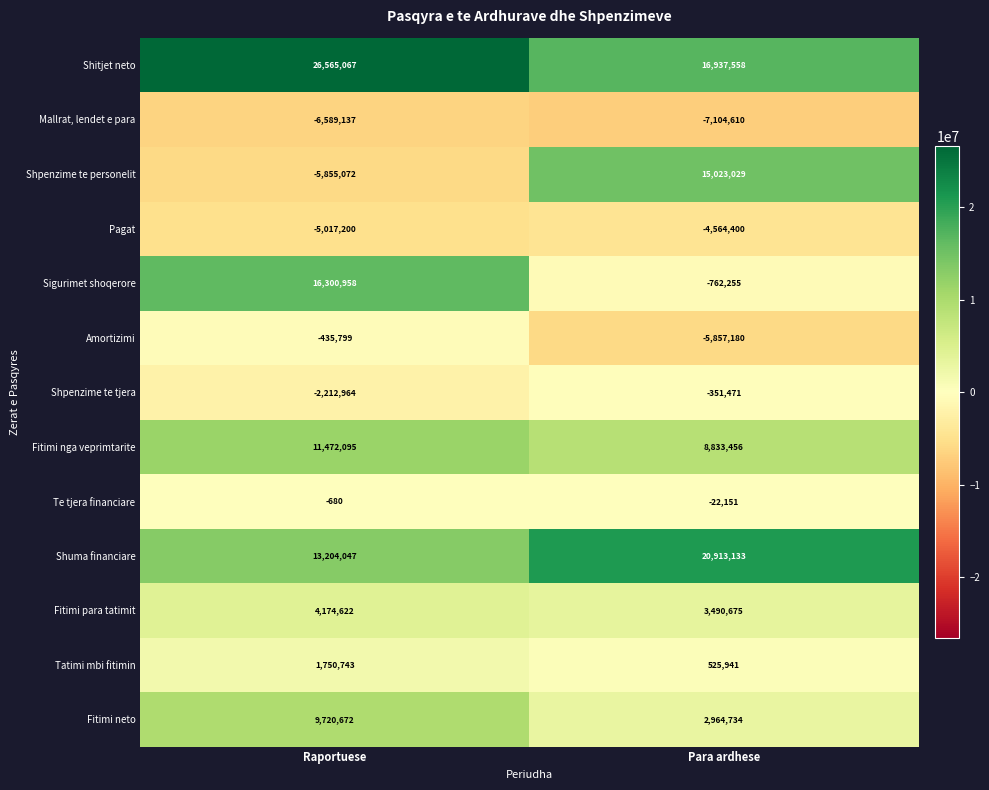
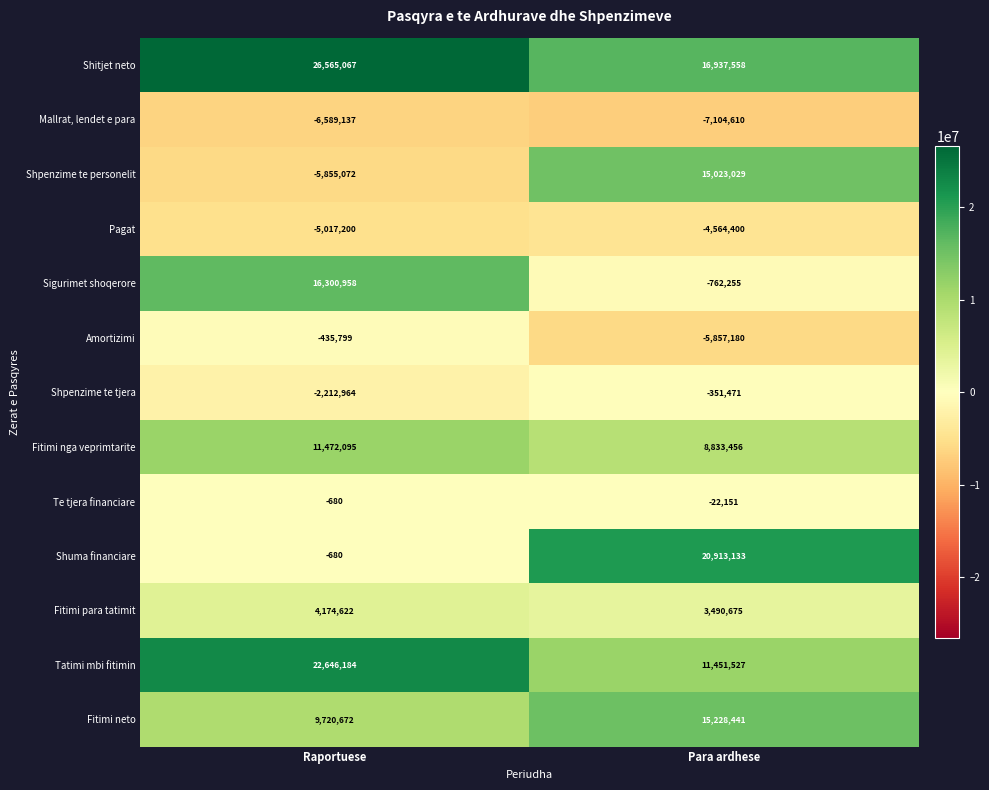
  {
    "Shitjet neto": {
      "Raportuese": "26,565,067",
      "Para ardhese": "16,937,558"
    },
    "Mallrat, lendet e para": {
      "Raportuese": "-6,589,137",
      "Para ardhese": "-7,104,610"
    },
    "Shpenzime te personelit": {
      "Raportuese": "-5,855,072",
      "Para ardhese": "15,023,029"
    },
    "Pagat": {
      "Raportuese": "-5,017,200",
      "Para ardhese": "-4,564,400"
    },
    "Sigurimet shoqerore": {
      "Raportuese": "16,300,958",
      "Para ardhese": "-762,255"
    },
    "Amortizimi": {
      "Raportuese": "-435,799",
      "Para ardhese": "-5,857,180"
    },
    "Shpenzime te tjera": {
      "Raportuese": "-2,212,964",
      "Para ardhese": "-351,471"
    },
    "Fitimi nga veprimtarite": {
      "Raportuese": "11,472,095",
      "Para ardhese": "8,833,456"
    },
    "Te tjera financiare": {
      "Raportuese": "-680",
      "Para ardhese": "-22,151"
    },
    "Shuma financiare": {
-     "Raportuese": "13,204,047",
+     "Raportuese": "-680",
      "Para ardhese": "20,913,133"
    },
    "Fitimi para tatimit": {
      "Raportuese": "4,174,622",
      "Para ardhese": "3,490,675"
    },
    "Tatimi mbi fitimin": {
-     "Raportuese": "1,750,743",
-     "Para ardhese": "525,941"
+     "Raportuese": "22,646,184",
+     "Para ardhese": "11,451,527"
    },
    "Fitimi neto": {
      "Raportuese": "9,720,672",
-     "Para ardhese": "2,964,734"
+     "Para ardhese": "15,228,441"
    }
  }
